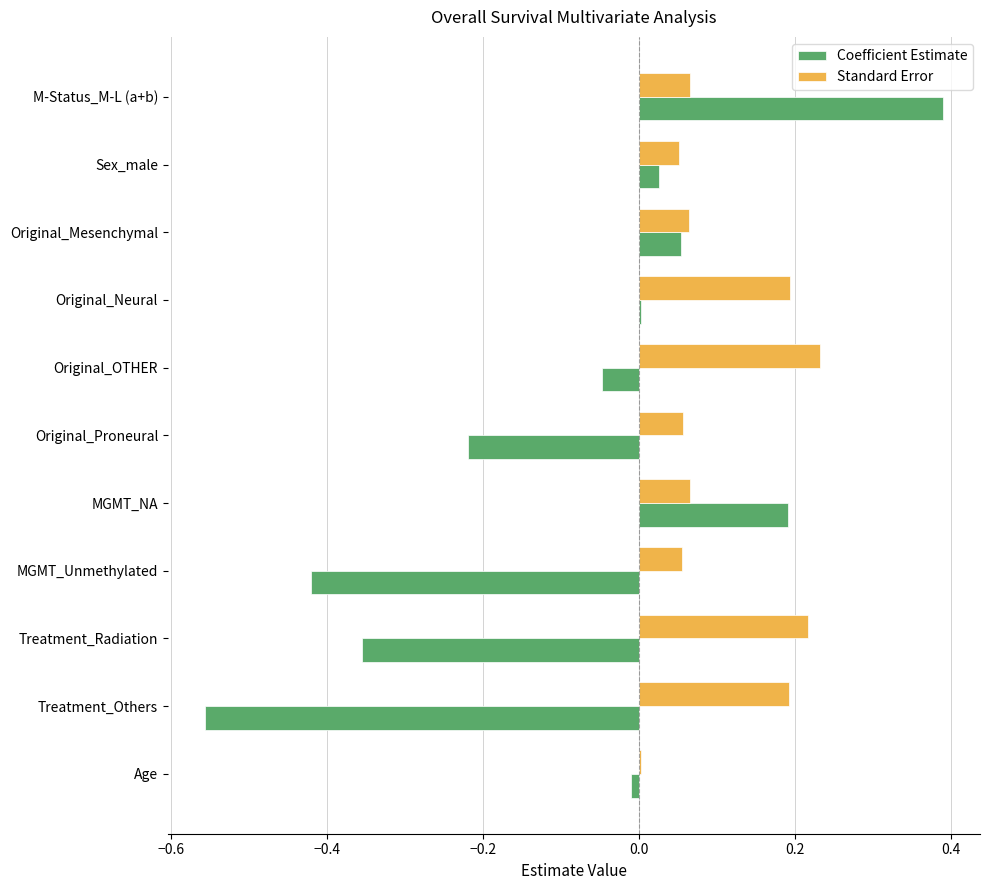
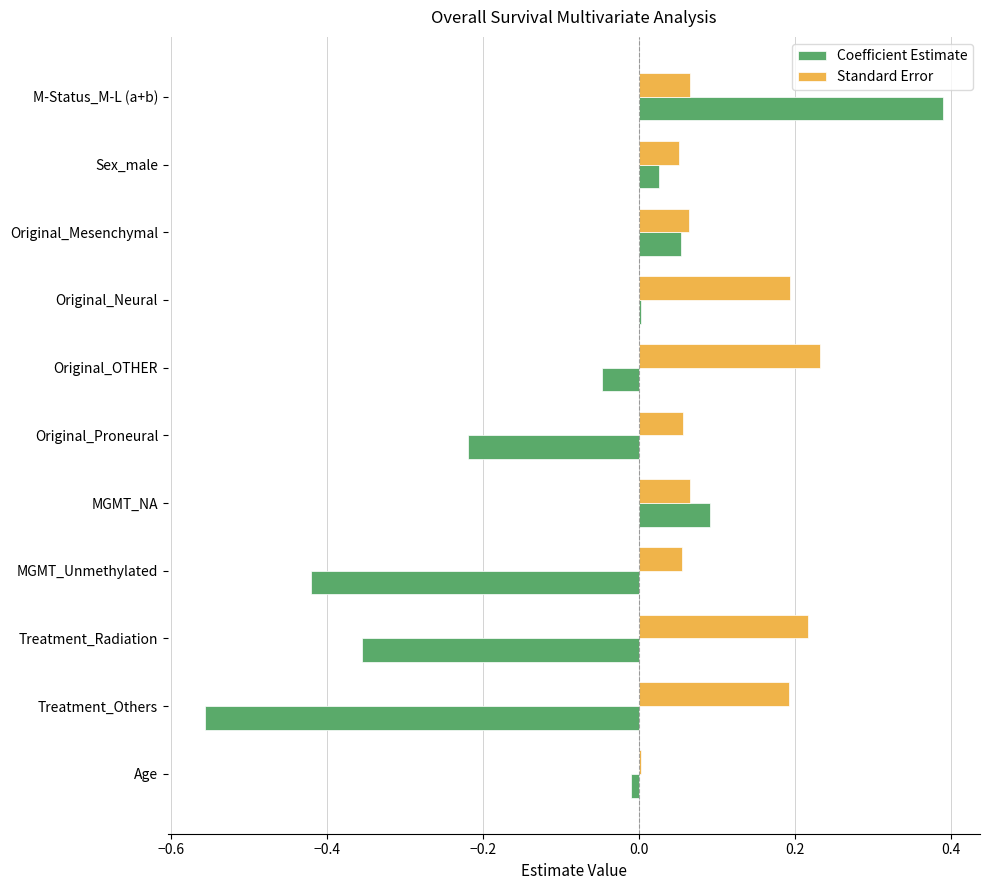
  {
    "Coefficient Estimate": {
      "M-Status_M-L (a+b)": 0.39,
      "Sex_male": 0.03,
      "Original_Mesenchymal": 0.05,
      "Original_OTHER": -0.05,
      "Original_Proneural": -0.22,
-     "MGMT_NA": 0.19,
+     "MGMT_NA": 0.09,
      "MGMT_Unmethylated": -0.42,
      "Treatment_Radiation": -0.36,
      "Treatment_Others": -0.56,
      "Age": -0.01
    },
    "Standard Error": {
      "M-Status_M-L (a+b)": 0.07,
      "Sex_male": 0.05,
      "Original_Mesenchymal": 0.06,
      "Original_Neural": 0.19,
      "Original_OTHER": 0.23,
      "Original_Proneural": 0.06,
      "MGMT_NA": 0.07,
      "MGMT_Unmethylated": 0.06,
      "Treatment_Radiation": 0.22,
      "Treatment_Others": 0.19
    }
  }
